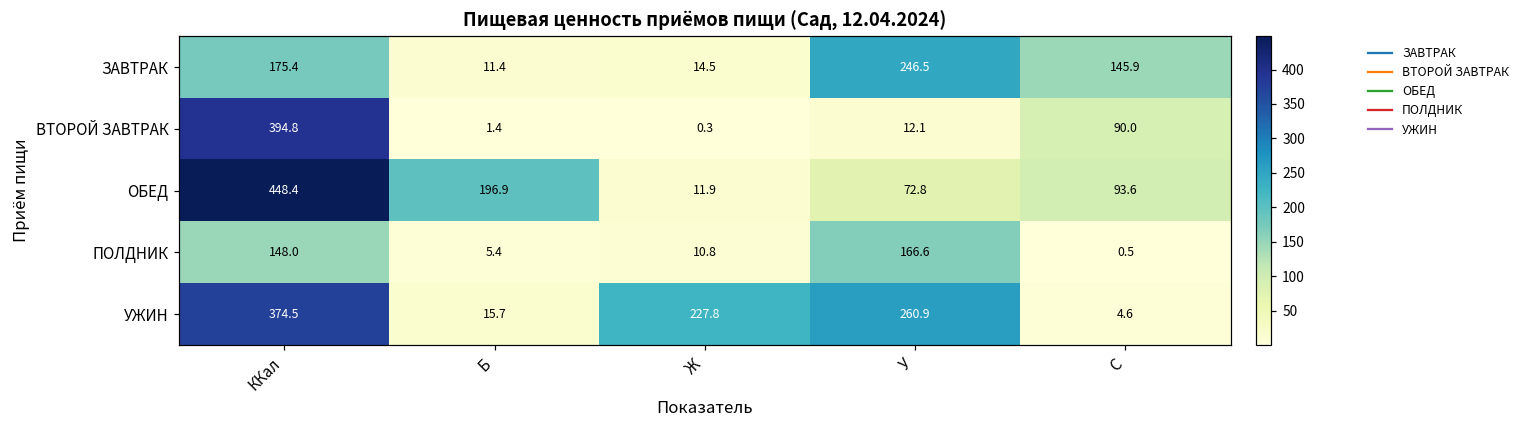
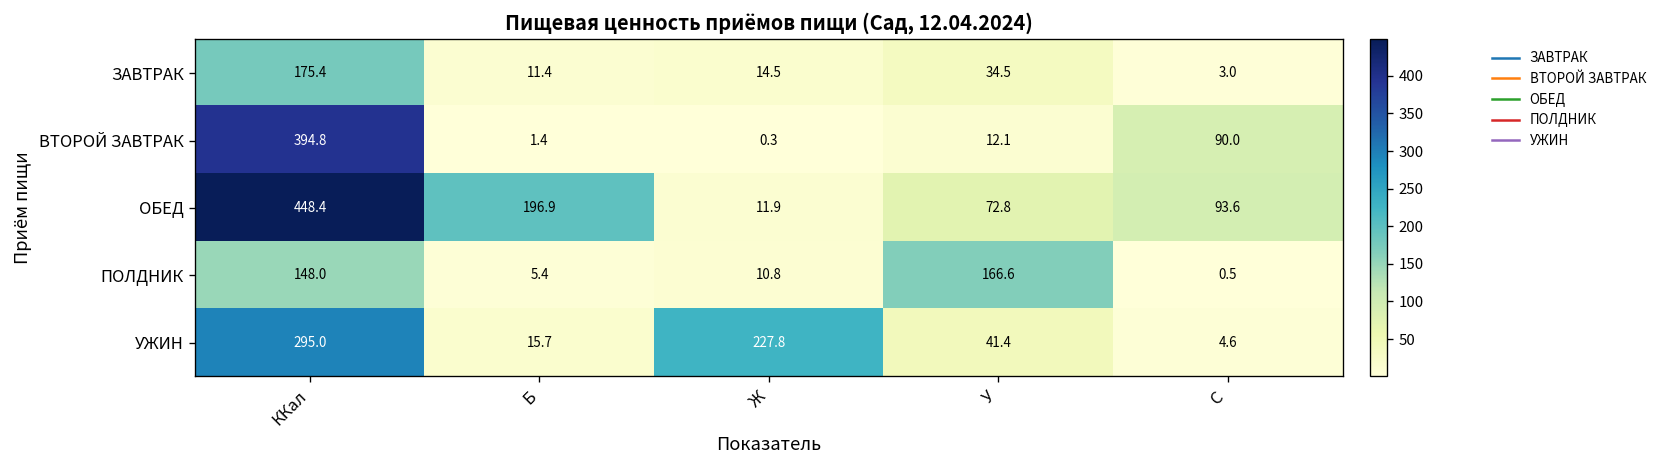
  {
    "ЗАВТРАК": {
      "ККал": 175.4,
      "Б": 11.4,
      "Ж": 14.5,
-     "У": 246.5,
-     "C": 145.9
+     "У": 34.5,
+     "C": 3.0
    },
    "ВТОРОЙ ЗАВТРАК": {
      "ККал": 394.8,
      "Б": 1.4,
      "Ж": 0.3,
      "У": 12.1,
      "C": 90.0
    },
    "ОБЕД": {
      "ККал": 448.4,
      "Б": 196.9,
      "Ж": 11.9,
      "У": 72.8,
      "C": 93.6
    },
    "ПОЛДНИК": {
      "ККал": 148.0,
      "Б": 5.4,
      "Ж": 10.8,
      "У": 166.6,
      "C": 0.5
    },
    "УЖИН": {
-     "ККал": 374.5,
+     "ККал": 295.0,
      "Б": 15.7,
      "Ж": 227.8,
-     "У": 260.9,
+     "У": 41.4,
      "C": 4.6
    }
  }
